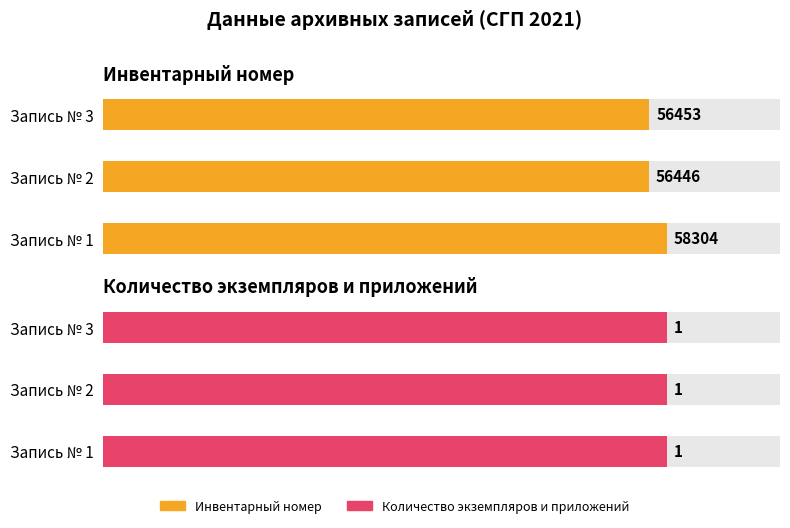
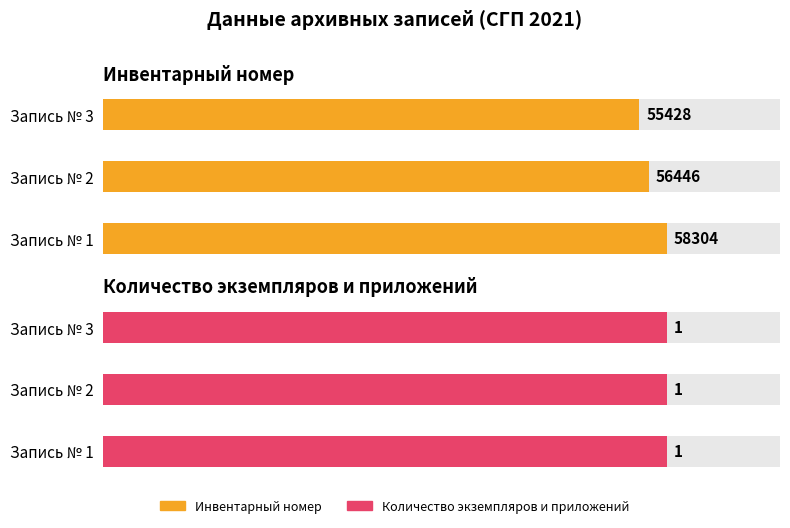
  {
    "Инвентарный номер": {
      "Инвентарный номер": {
-       "Запись № 3": 56453
+       "Запись № 3": 55428
      }
    }
  }
